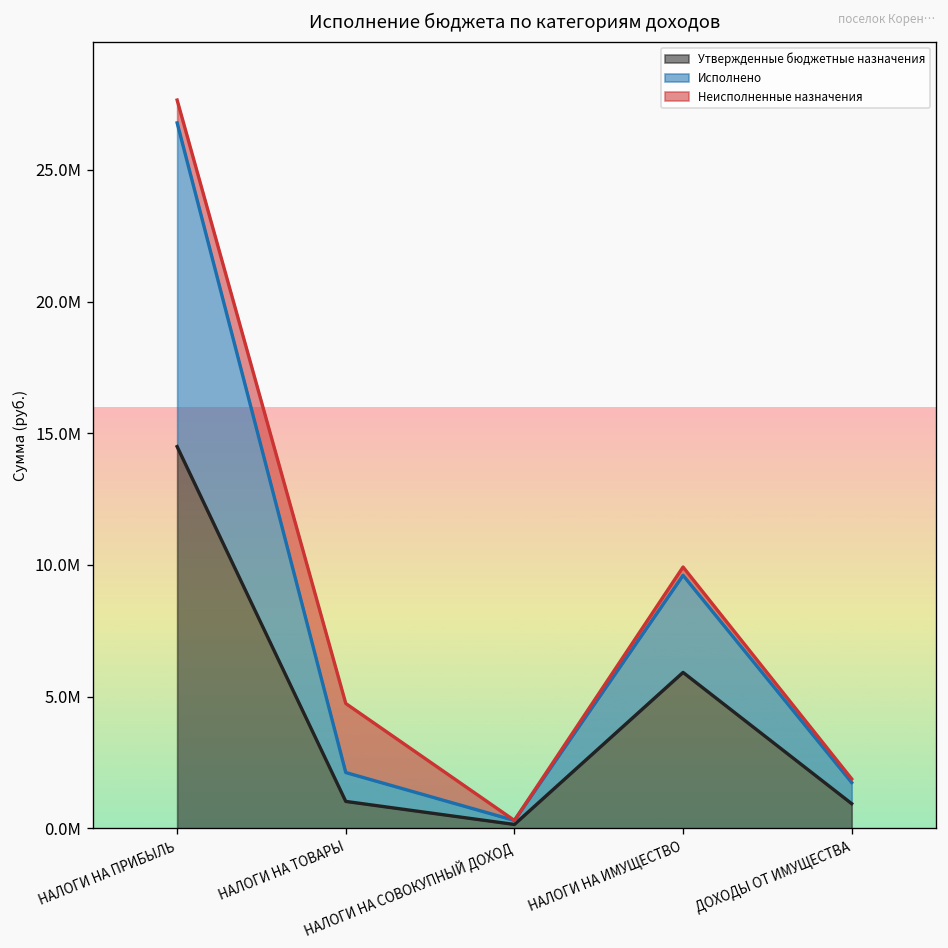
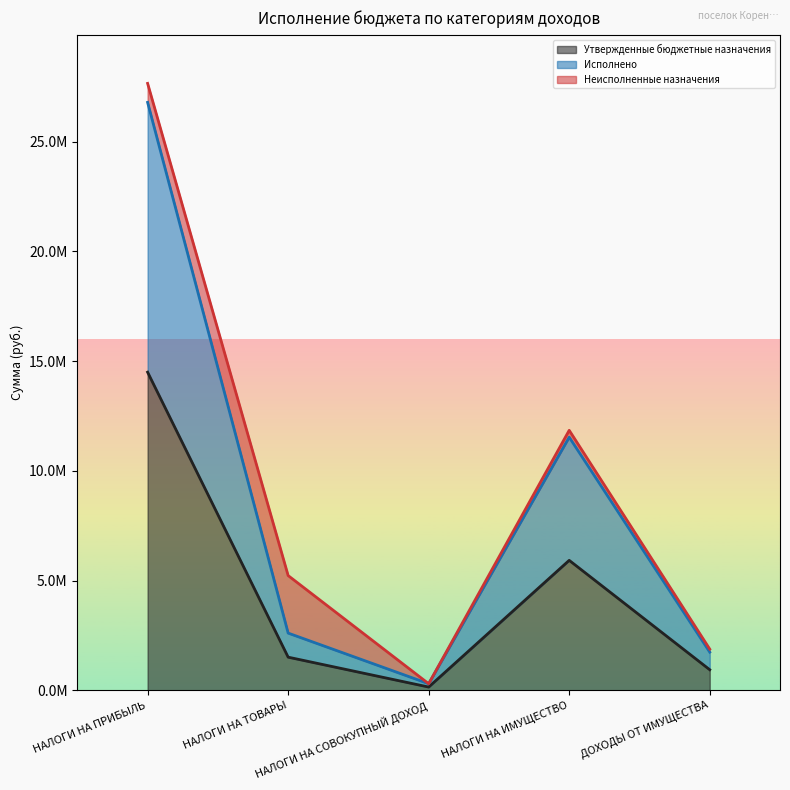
  {
    "Утвержденные бюджетные назначения": {
      "НАЛОГИ НА ПРИБЫЛЬ": 14500000,
-     "НАЛОГИ НА ТОВАРЫ": 1000000,
+     "НАЛОГИ НА ТОВАРЫ": 1500000,
      "НАЛОГИ НА СОВОКУПНЫЙ ДОХОД": 200000,
      "НАЛОГИ НА ИМУЩЕСТВО": 5900000,
      "ДОХОДЫ ОТ ИМУЩЕСТВА": 900000
    },
    "Исполнено": {
      "НАЛОГИ НА ПРИБЫЛЬ": 12300000,
      "НАЛОГИ НА ТОВАРЫ": 1100000,
-     "НАЛОГИ НА ИМУЩЕСТВО": 3700000,
+     "НАЛОГИ НА ИМУЩЕСТВО": 5600000,
      "ДОХОДЫ ОТ ИМУЩЕСТВА": 800000
    },
    "Неисполненные назначения": {
      "НАЛОГИ НА ПРИБЫЛЬ": 900000,
      "НАЛОГИ НА ТОВАРЫ": 2600000,
      "НАЛОГИ НА ИМУЩЕСТВО": 300000,
      "ДОХОДЫ ОТ ИМУЩЕСТВА": 100000
    }
  }
